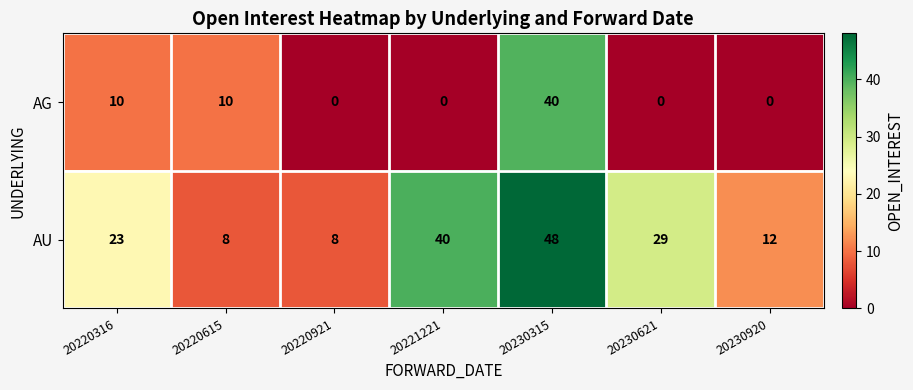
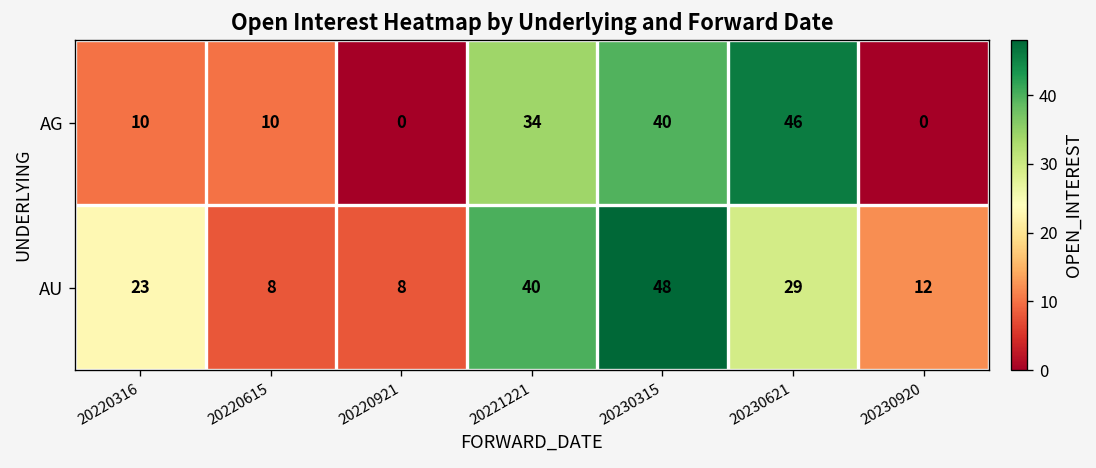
  {
    "AG": {
      "20220316": 10,
      "20220615": 10,
      "20220921": 0,
-     "20221221": 0,
+     "20221221": 34,
      "20230315": 40,
-     "20230621": 0,
+     "20230621": 46,
      "20230920": 0
    },
    "AU": {
      "20220316": 23,
      "20220615": 8,
      "20220921": 8,
      "20221221": 40,
      "20230315": 48,
      "20230621": 29,
      "20230920": 12
    }
  }
